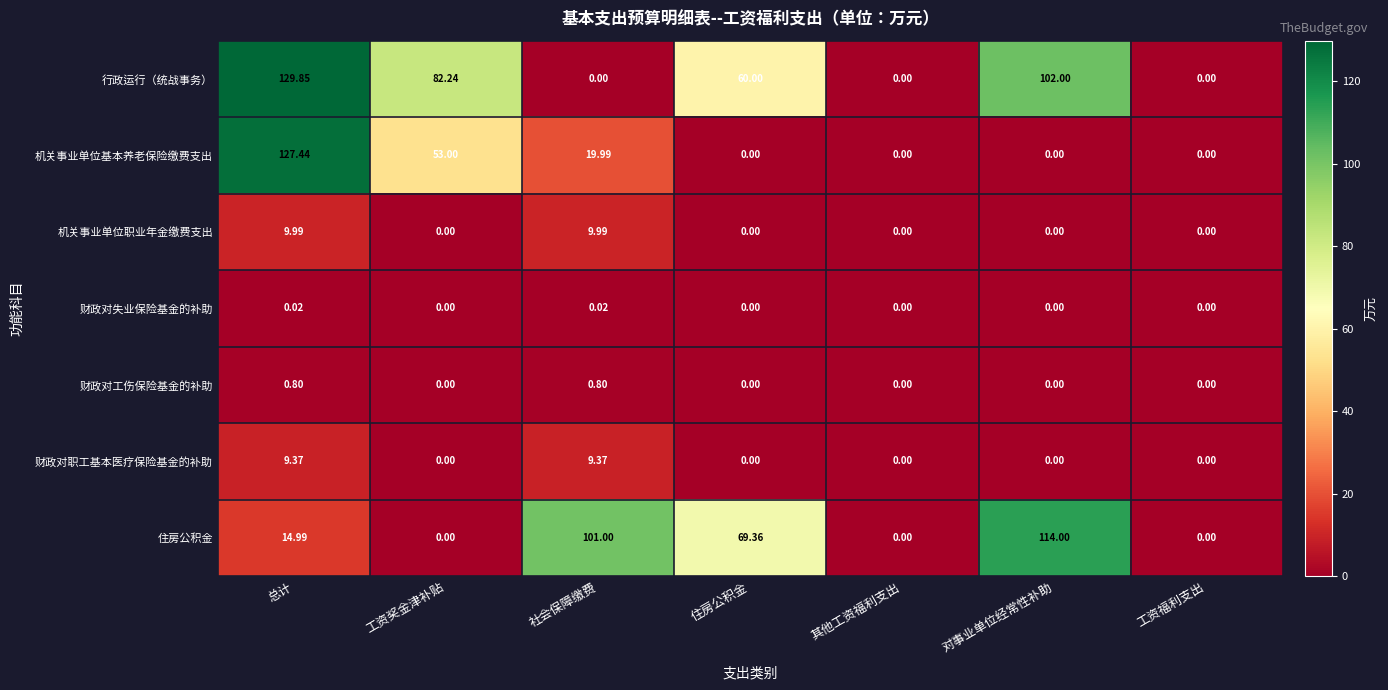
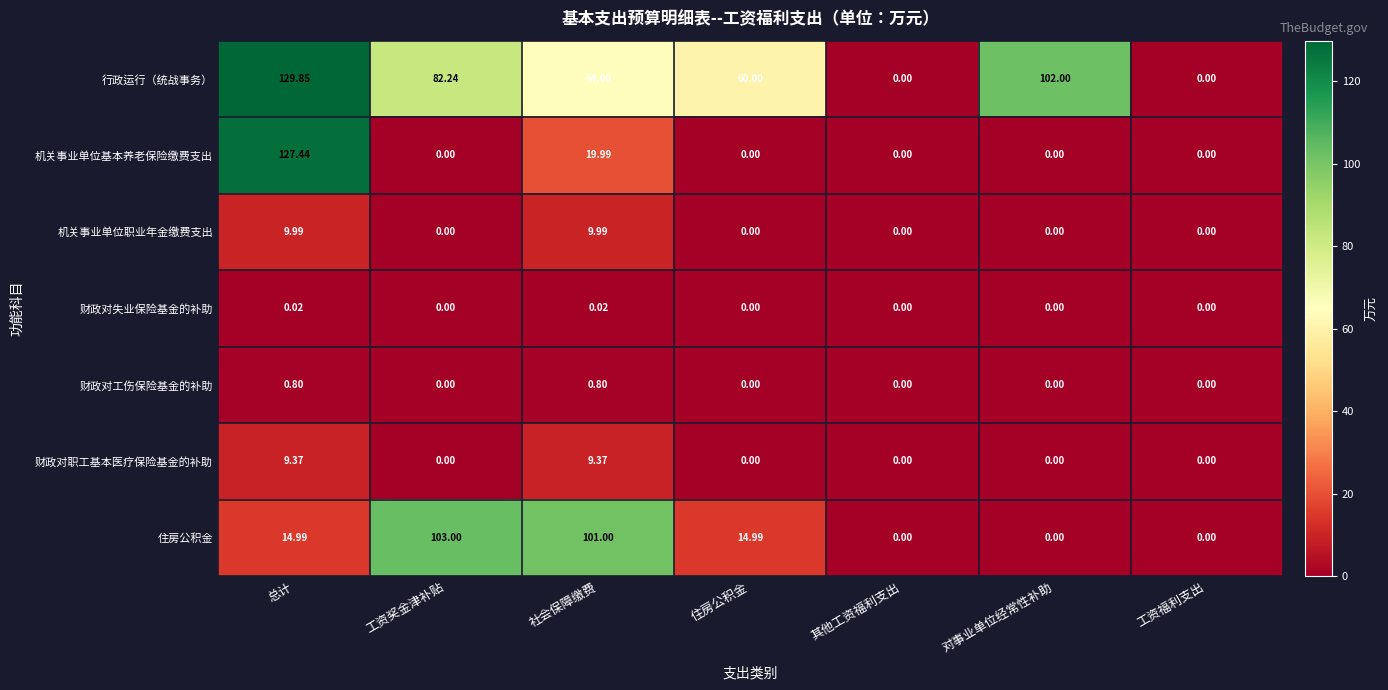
  {
    "行政运行（统战事务）": {
      "总计": 129.85,
      "工资奖金津补贴": 82.24,
-     "社会保障缴费": 0.00,
+     "社会保障缴费": 64.00,
      "住房公积金": 60.00,
      "其他工资福利支出": 0.00,
      "对事业单位经常性补助": 102.00,
      "工资福利支出": 0.00
    },
    "机关事业单位基本养老保险缴费支出": {
      "总计": 127.44,
-     "工资奖金津补贴": 53.00,
+     "工资奖金津补贴": 0.00,
      "社会保障缴费": 19.99,
      "住房公积金": 0.00,
      "其他工资福利支出": 0.00,
      "对事业单位经常性补助": 0.00,
      "工资福利支出": 0.00
    },
    "机关事业单位职业年金缴费支出": {
      "总计": 9.99,
      "工资奖金津补贴": 0.00,
      "社会保障缴费": 9.99,
      "住房公积金": 0.00,
      "其他工资福利支出": 0.00,
      "对事业单位经常性补助": 0.00,
      "工资福利支出": 0.00
    },
    "财政对失业保险基金的补助": {
      "总计": 0.02,
      "工资奖金津补贴": 0.00,
      "社会保障缴费": 0.02,
      "住房公积金": 0.00,
      "其他工资福利支出": 0.00,
      "对事业单位经常性补助": 0.00,
      "工资福利支出": 0.00
    },
    "财政对工伤保险基金的补助": {
      "总计": 0.80,
      "工资奖金津补贴": 0.00,
      "社会保障缴费": 0.80,
      "住房公积金": 0.00,
      "其他工资福利支出": 0.00,
      "对事业单位经常性补助": 0.00,
      "工资福利支出": 0.00
    },
    "财政对职工基本医疗保险基金的补助": {
      "总计": 9.37,
      "工资奖金津补贴": 0.00,
      "社会保障缴费": 9.37,
      "住房公积金": 0.00,
      "其他工资福利支出": 0.00,
      "对事业单位经常性补助": 0.00,
      "工资福利支出": 0.00
    },
    "住房公积金": {
      "总计": 14.99,
-     "工资奖金津补贴": 0.00,
+     "工资奖金津补贴": 103.00,
      "社会保障缴费": 101.00,
-     "住房公积金": 69.36,
+     "住房公积金": 14.99,
      "其他工资福利支出": 0.00,
-     "对事业单位经常性补助": 114.00,
+     "对事业单位经常性补助": 0.00,
      "工资福利支出": 0.00
    }
  }
